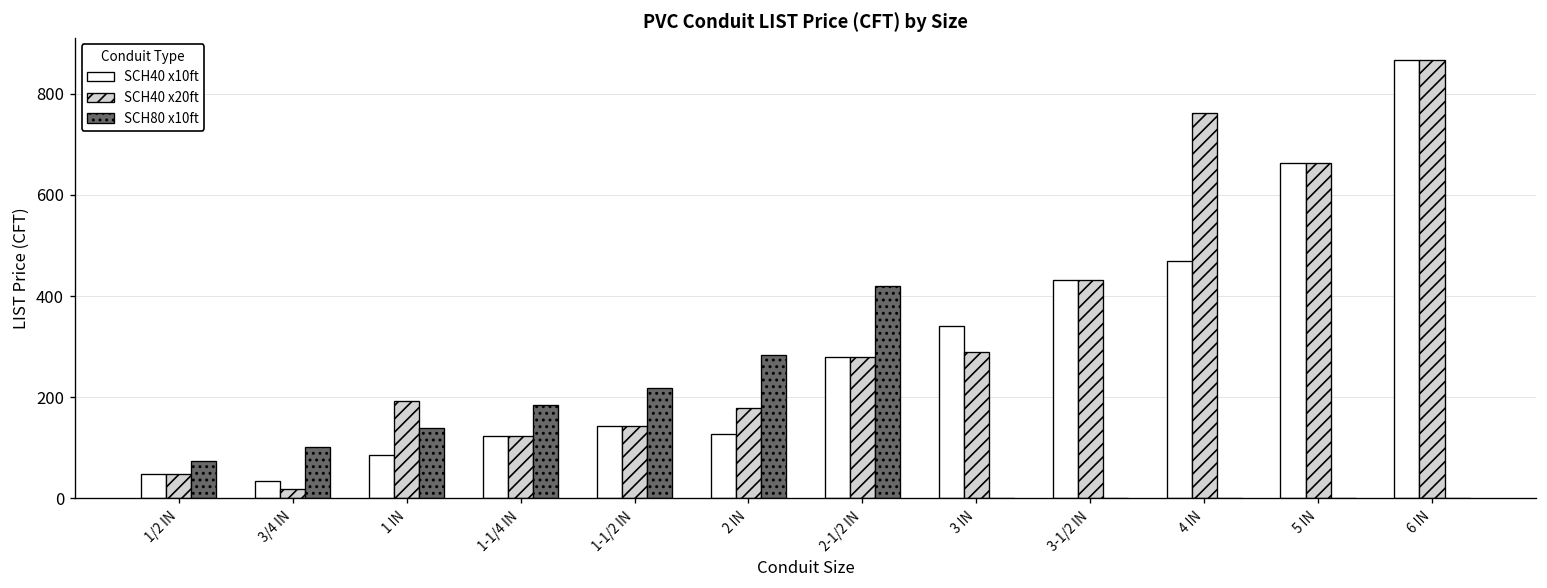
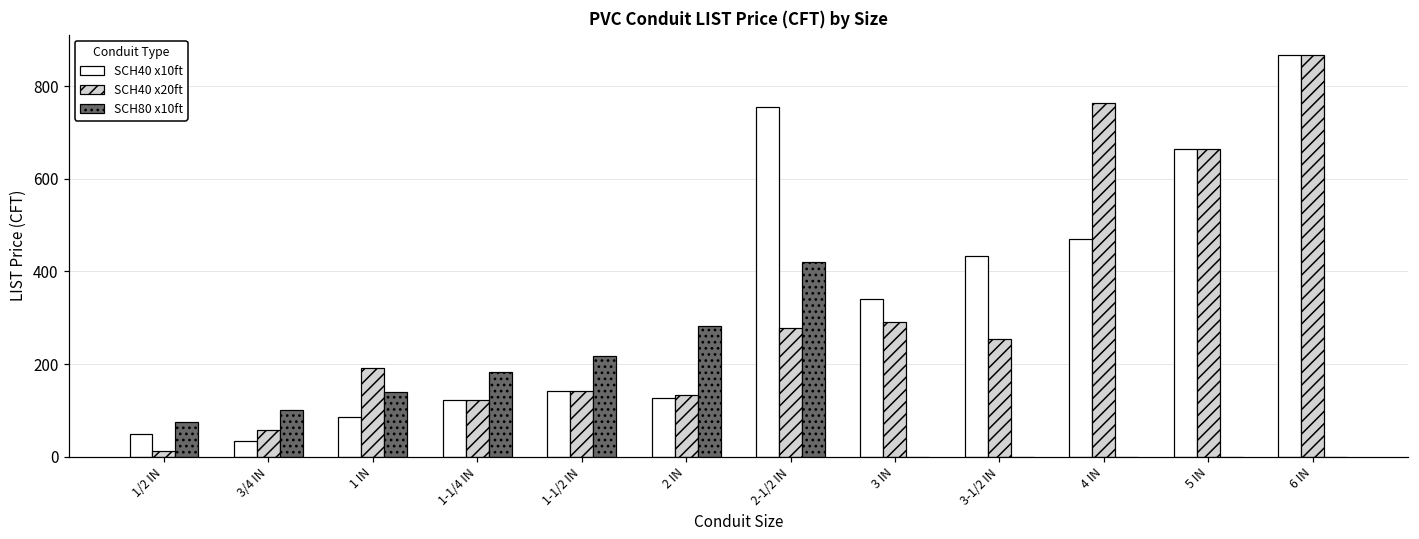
  {
    "SCH40 x10ft": {
      "1/2 IN": 50,
      "3/4 IN": 30,
      "1 IN": 90,
      "1-1/4 IN": 120,
      "1-1/2 IN": 140,
      "2 IN": 130,
-     "2-1/2 IN": 280,
+     "2-1/2 IN": 760,
      "3 IN": 340,
      "3-1/2 IN": 430,
      "4 IN": 470,
      "5 IN": 660,
      "6 IN": 870
    },
    "SCH40 x20ft": {
-     "1/2 IN": 50,
-     "3/4 IN": 20,
+     "1/2 IN": 10,
+     "3/4 IN": 60,
      "1 IN": 190,
      "1-1/4 IN": 120,
      "1-1/2 IN": 140,
-     "2 IN": 180,
+     "2 IN": 130,
      "2-1/2 IN": 280,
      "3 IN": 290,
-     "3-1/2 IN": 430,
+     "3-1/2 IN": 250,
      "4 IN": 760,
      "5 IN": 660,
      "6 IN": 870
    },
    "SCH80 x10ft": {
      "1/2 IN": 70,
      "3/4 IN": 100,
      "1 IN": 140,
      "1-1/4 IN": 180,
      "1-1/2 IN": 220,
      "2 IN": 280,
      "2-1/2 IN": 420,
      "3 IN": 0,
      "3-1/2 IN": 0,
      "4 IN": 0,
      "5 IN": 0,
      "6 IN": 0
    }
  }
